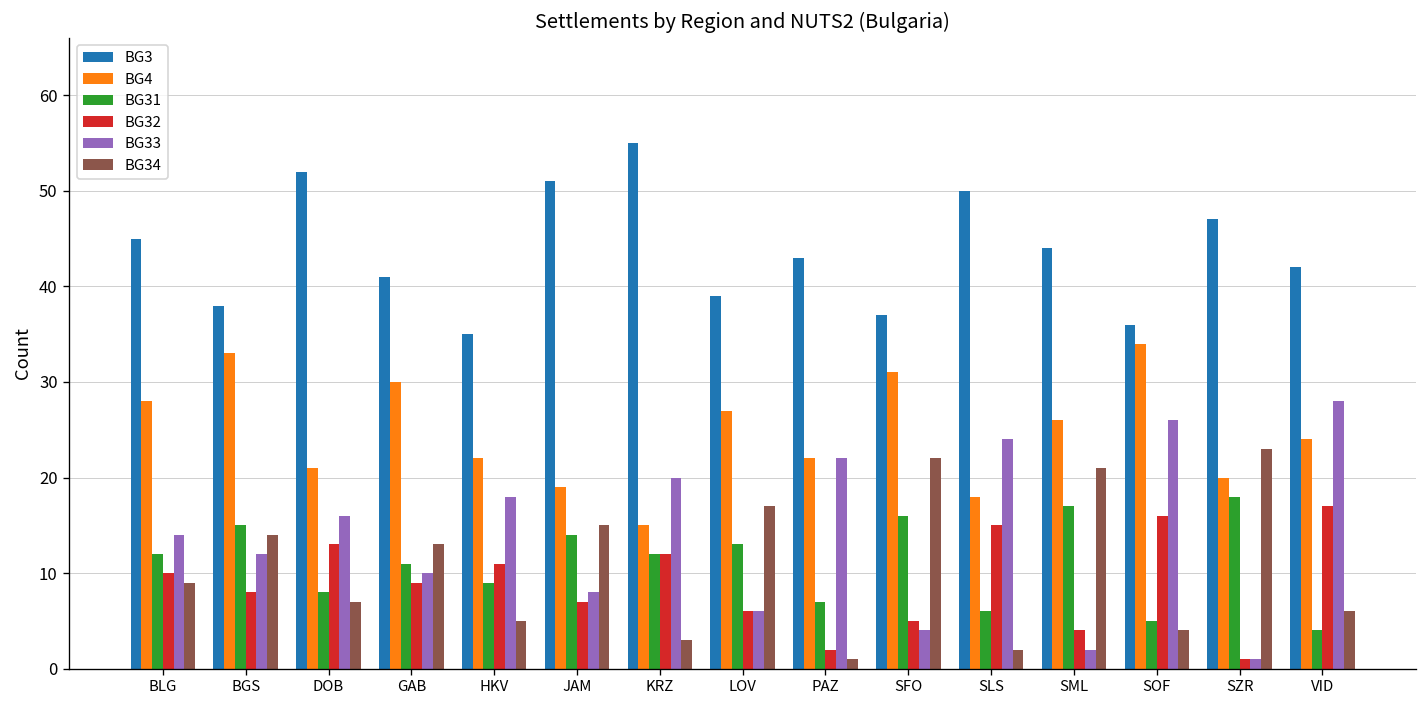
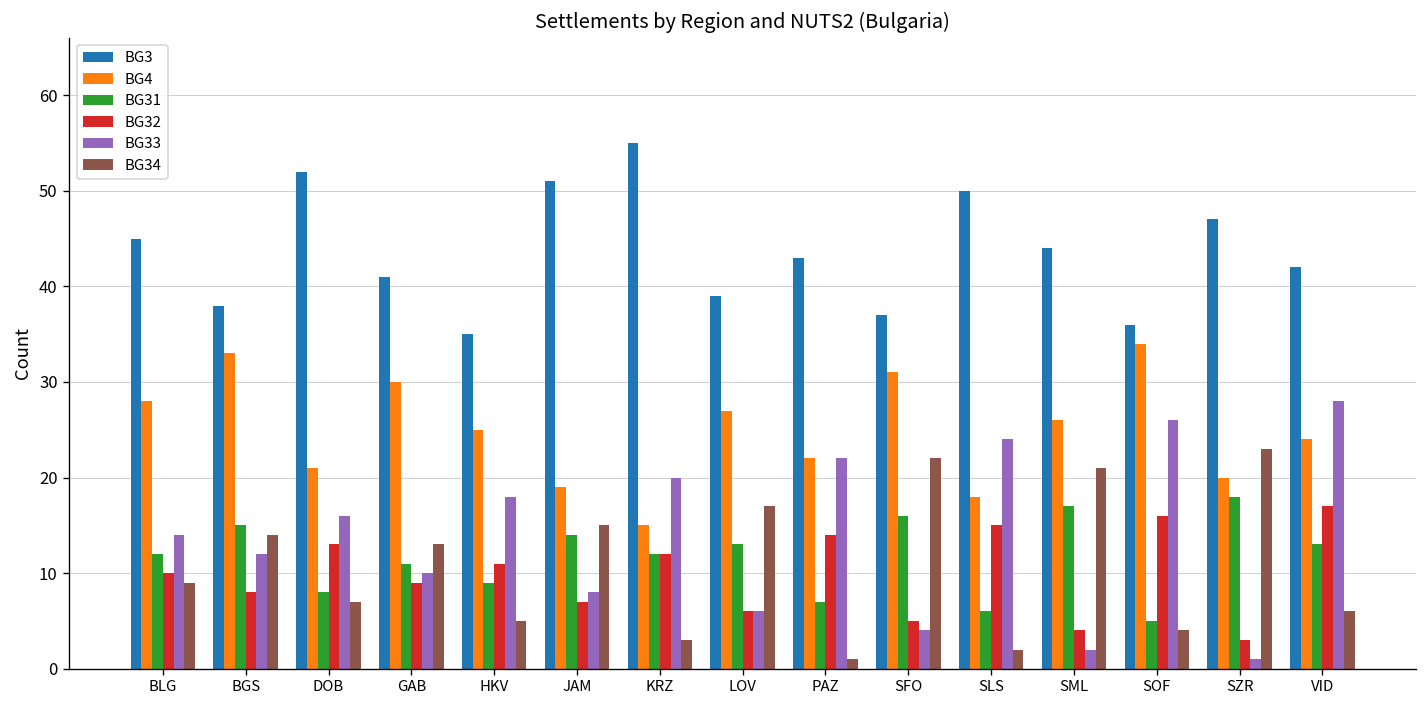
  {
    "BG3": {
      "BLG": 45,
      "BGS": 38,
      "DOB": 52,
      "GAB": 41,
      "HKV": 35,
      "JAM": 51,
      "KRZ": 55,
      "LOV": 39,
      "PAZ": 43,
      "SFO": 37,
      "SLS": 50,
      "SML": 44,
      "SOF": 36,
      "SZR": 47,
      "VID": 42
    },
    "BG4": {
      "BLG": 28,
      "BGS": 33,
      "DOB": 21,
      "GAB": 30,
-     "HKV": 22,
+     "HKV": 25,
      "JAM": 19,
      "KRZ": 15,
      "LOV": 27,
      "PAZ": 22,
      "SFO": 31,
      "SLS": 18,
      "SML": 26,
      "SOF": 34,
      "SZR": 20,
      "VID": 24
    },
    "BG31": {
      "BLG": 12,
      "BGS": 15,
      "DOB": 8,
      "GAB": 11,
      "HKV": 9,
      "JAM": 14,
      "KRZ": 12,
      "LOV": 13,
      "PAZ": 7,
      "SFO": 16,
      "SLS": 6,
      "SML": 17,
      "SOF": 5,
      "SZR": 18,
-     "VID": 4
+     "VID": 13
    },
    "BG32": {
      "BLG": 10,
      "BGS": 8,
      "DOB": 13,
      "GAB": 9,
      "HKV": 11,
      "JAM": 7,
      "KRZ": 12,
      "LOV": 6,
-     "PAZ": 2,
+     "PAZ": 14,
      "SFO": 5,
      "SLS": 15,
      "SML": 4,
      "SOF": 16,
-     "SZR": 1,
+     "SZR": 3,
      "VID": 17
    },
    "BG33": {
      "BLG": 14,
      "BGS": 12,
      "DOB": 16,
      "GAB": 10,
      "HKV": 18,
      "JAM": 8,
      "KRZ": 20,
      "LOV": 6,
      "PAZ": 22,
      "SFO": 4,
      "SLS": 24,
      "SML": 2,
      "SOF": 26,
      "SZR": 1,
      "VID": 28
    },
    "BG34": {
      "BLG": 9,
      "BGS": 14,
      "DOB": 7,
      "GAB": 13,
      "HKV": 5,
      "JAM": 15,
      "KRZ": 3,
      "LOV": 17,
      "PAZ": 1,
      "SFO": 22,
      "SLS": 2,
      "SML": 21,
      "SOF": 4,
      "SZR": 23,
      "VID": 6
    }
  }
